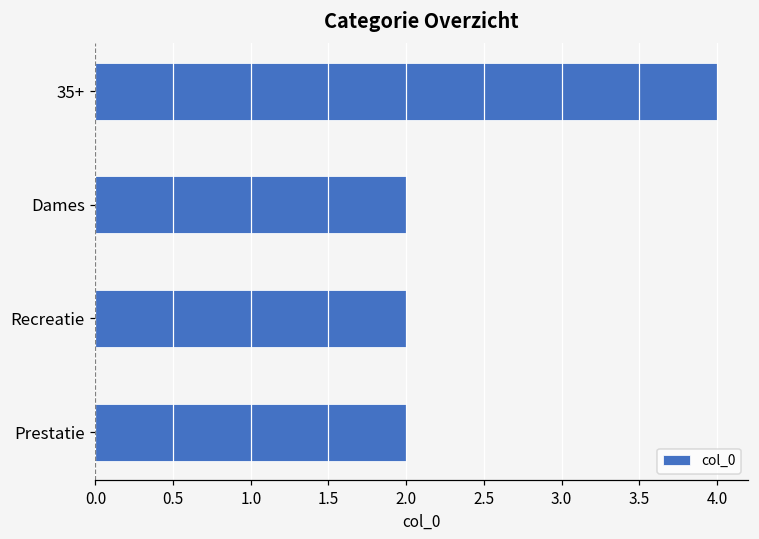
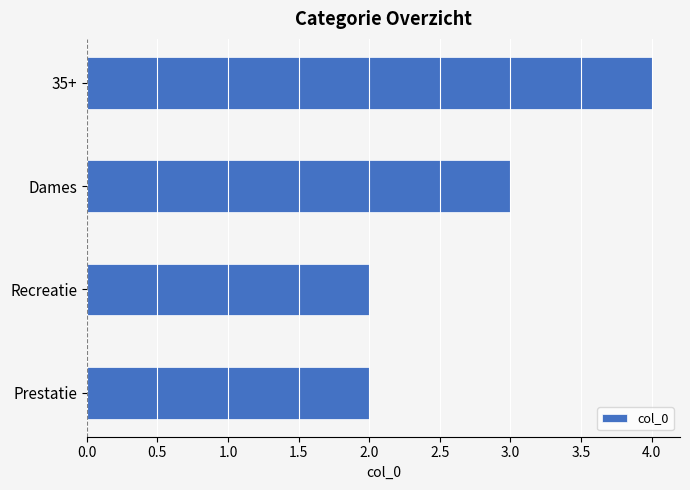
  {
    "35+": 4,
-   "Dames": 2,
+   "Dames": 3,
    "Recreatie": 2,
    "Prestatie": 2
  }
